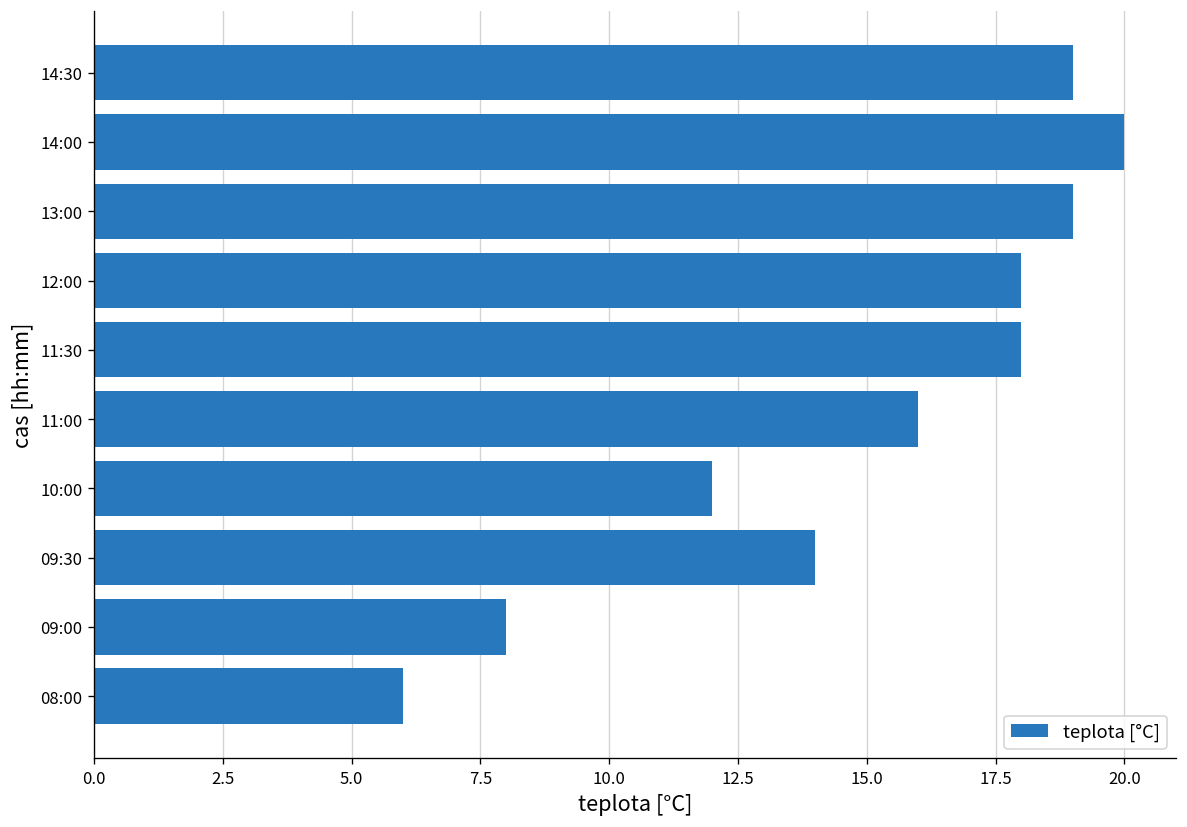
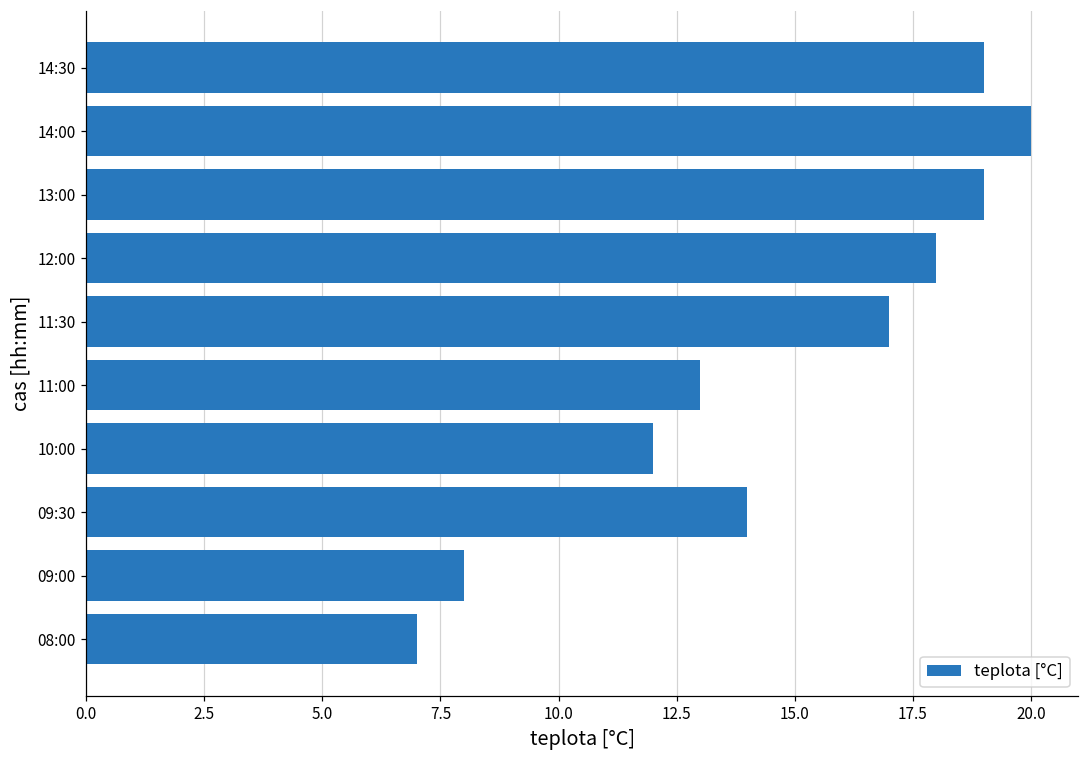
  {
    "14:30": 19,
    "14:00": 20,
    "13:00": 19,
    "12:00": 18,
-   "11:30": 18,
-   "11:00": 16,
+   "11:30": 17,
+   "11:00": 13,
    "10:00": 12,
    "09:30": 14,
    "09:00": 8,
-   "08:00": 6
+   "08:00": 7
  }
